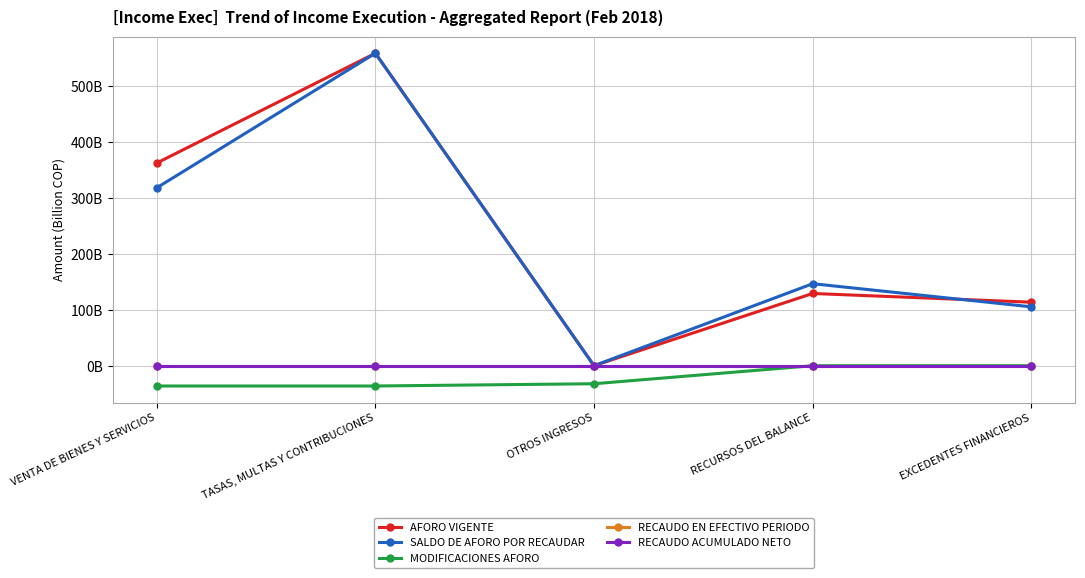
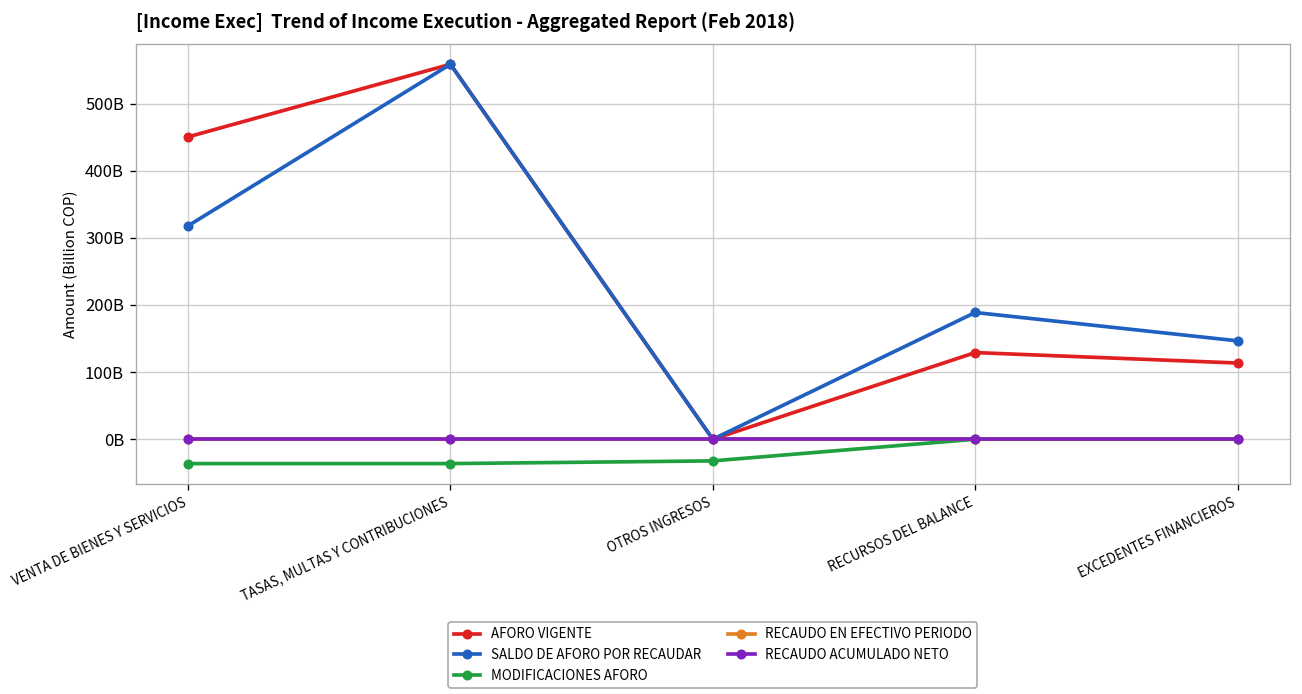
  {
    "AFORO VIGENTE": {
-     "VENTA DE BIENES Y SERVICIOS": 360000000000,
+     "VENTA DE BIENES Y SERVICIOS": 450000000000,
      "RECURSOS DEL BALANCE": 130000000000,
      "EXCEDENTES FINANCIEROS": 110000000000
    },
    "SALDO DE AFORO POR RECAUDAR": {
      "VENTA DE BIENES Y SERVICIOS": 320000000000,
-     "RECURSOS DEL BALANCE": 150000000000,
-     "EXCEDENTES FINANCIEROS": 110000000000
+     "RECURSOS DEL BALANCE": 190000000000,
+     "EXCEDENTES FINANCIEROS": 150000000000
    },
    "MODIFICACIONES AFORO": {
      "VENTA DE BIENES Y SERVICIOS": -40000000000,
      "TASAS, MULTAS Y CONTRIBUCIONES": -40000000000,
      "OTROS INGRESOS": -30000000000
    },
    "RECAUDO ACUMULADO NETO": {
      "VENTA DE BIENES Y SERVICIOS": 0,
      "TASAS, MULTAS Y CONTRIBUCIONES": 0
    }
  }
